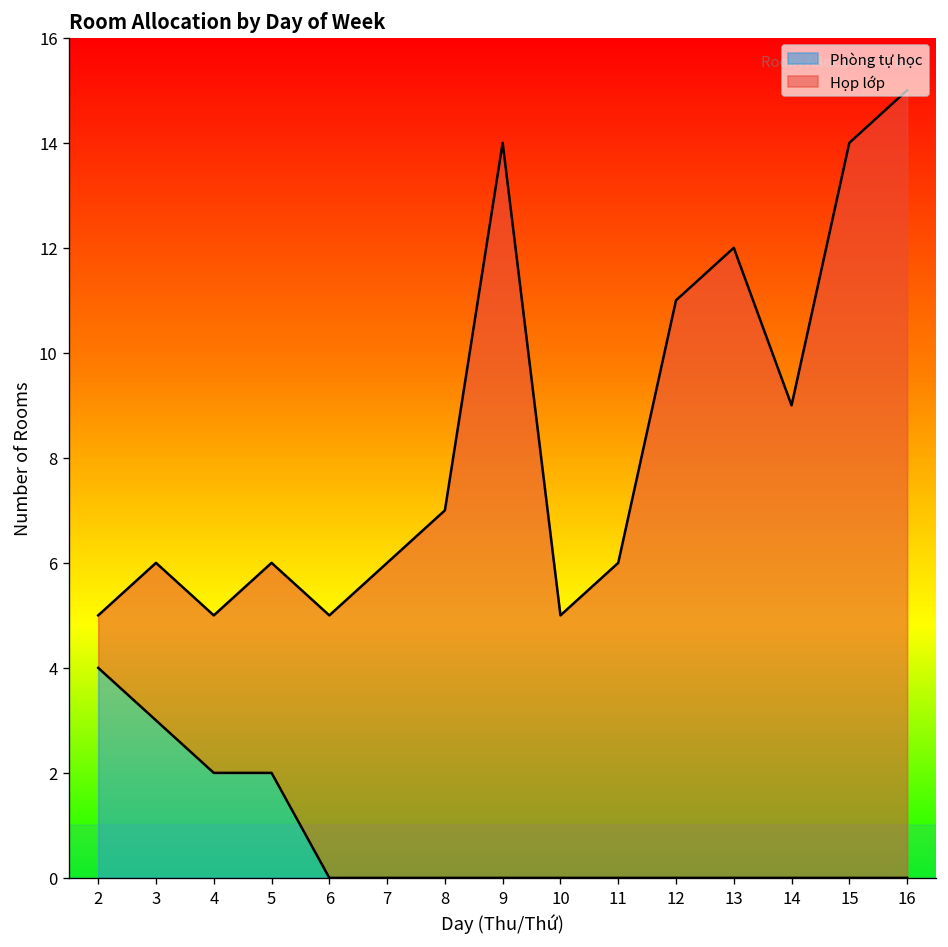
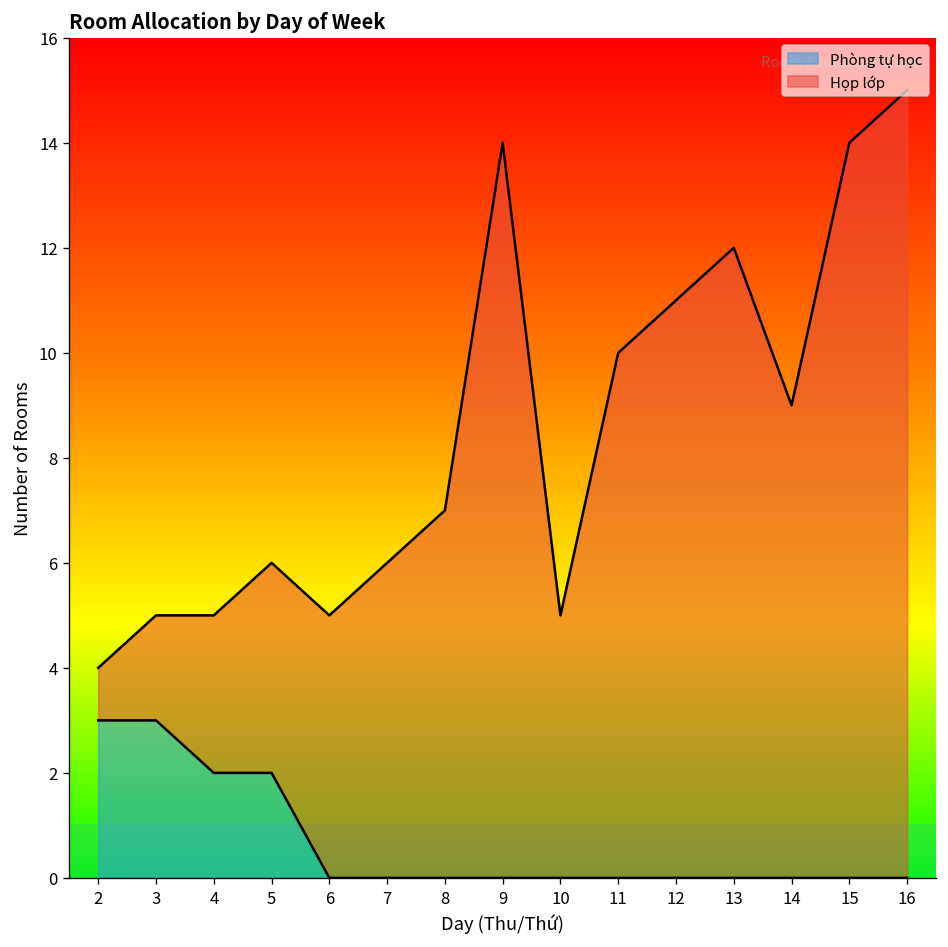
  {
    "Phòng tự học": {
-     "2": 4,
+     "2": 3,
      "3": 3,
      "4": 2,
      "5": 2,
      "6": 0,
      "7": 0,
      "8": 0,
      "9": 0,
      "10": 0,
      "11": 0,
      "12": 0,
      "13": 0,
      "14": 0,
      "15": 0,
      "16": 0
    },
    "Họp lớp": {
-     "3": 3,
+     "3": 2,
      "4": 5,
      "5": 6,
      "6": 5,
      "7": 6,
      "8": 7,
      "9": 14,
      "10": 5,
-     "11": 6,
+     "11": 10,
      "12": 11,
      "13": 12,
      "14": 9,
      "15": 14
    }
  }
